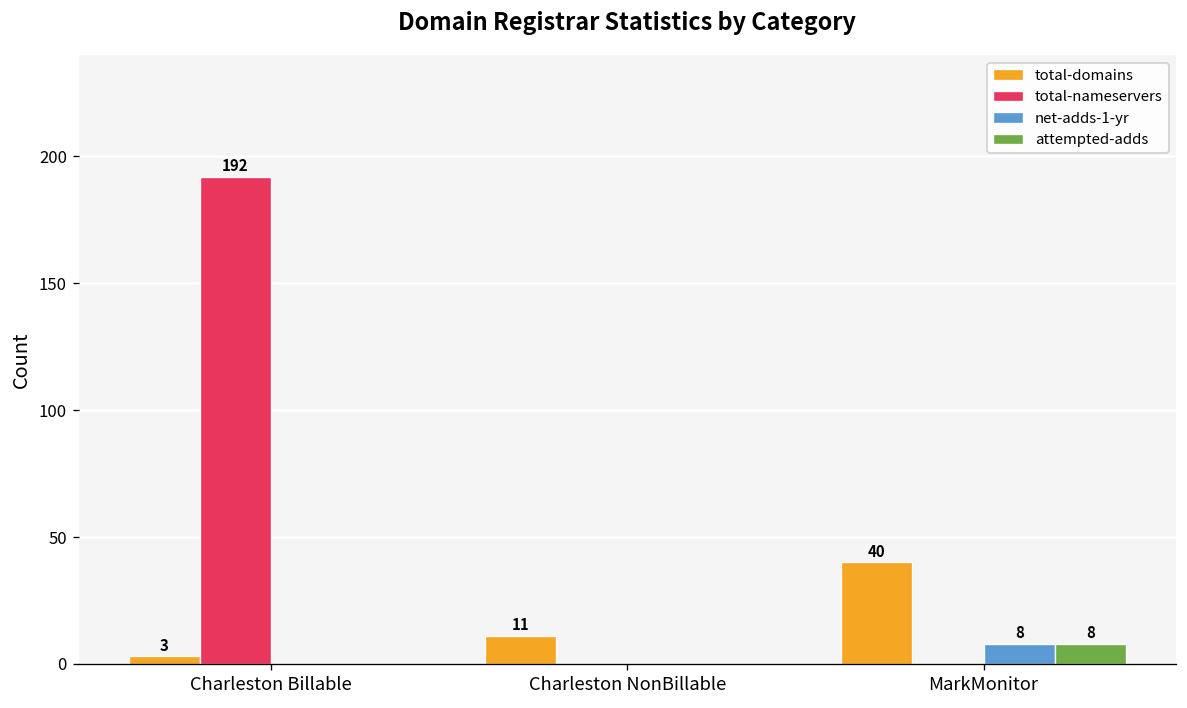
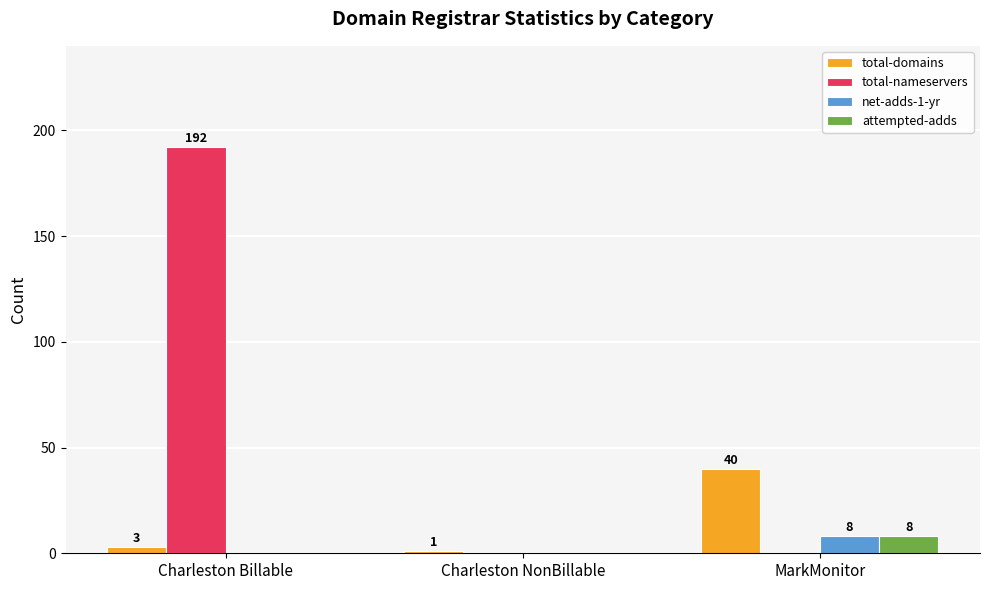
  {
    "total-domains": {
      "Charleston Billable": 3,
-     "Charleston NonBillable": 11,
+     "Charleston NonBillable": 1,
      "MarkMonitor": 40
    },
    "total-nameservers": {
      "Charleston Billable": 192
    },
    "net-adds-1-yr": {
      "MarkMonitor": 8
    },
    "attempted-adds": {
      "MarkMonitor": 8
    }
  }
